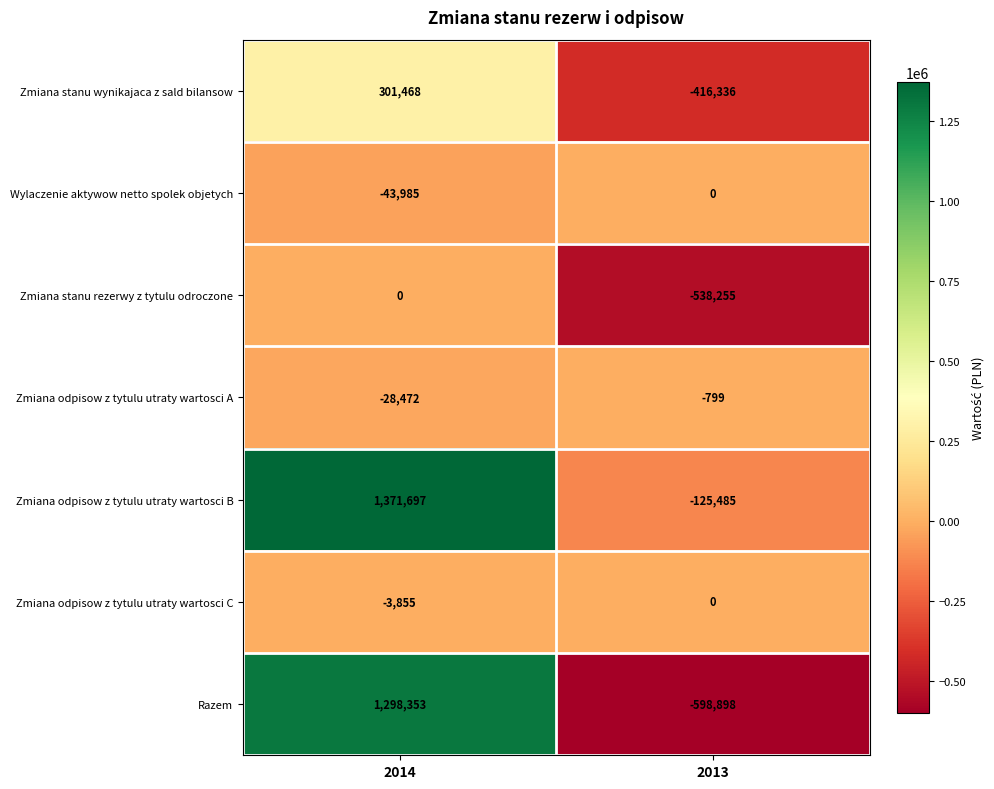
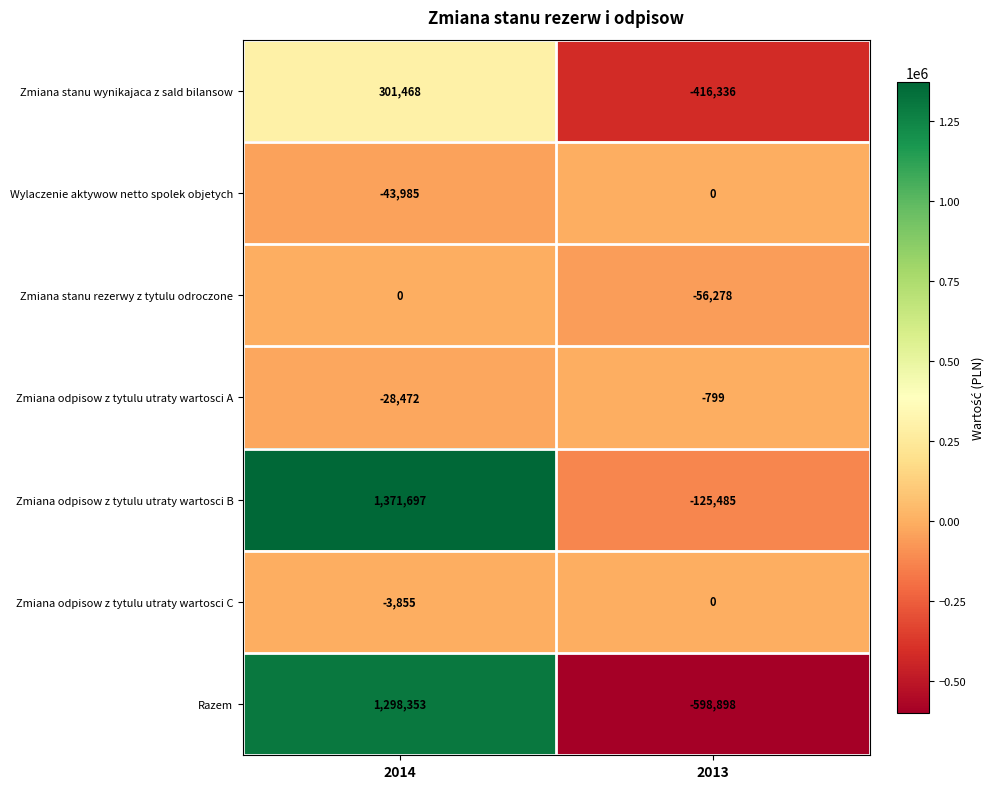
  {
    "Zmiana stanu wynikajaca z sald bilansow": {
      "2014": "301,468",
      "2013": "-416,336"
    },
    "Wylaczenie aktywow netto spolek objetych": {
      "2014": "-43,985",
      "2013": "0"
    },
    "Zmiana stanu rezerwy z tytulu odroczone": {
      "2014": "0",
-     "2013": "-538,255"
+     "2013": "-56,278"
    },
    "Zmiana odpisow z tytulu utraty wartosci A": {
      "2014": "-28,472",
      "2013": "-799"
    },
    "Zmiana odpisow z tytulu utraty wartosci B": {
      "2014": "1,371,697",
      "2013": "-125,485"
    },
    "Zmiana odpisow z tytulu utraty wartosci C": {
      "2014": "-3,855",
      "2013": "0"
    },
    "Razem": {
      "2014": "1,298,353",
      "2013": "-598,898"
    }
  }
